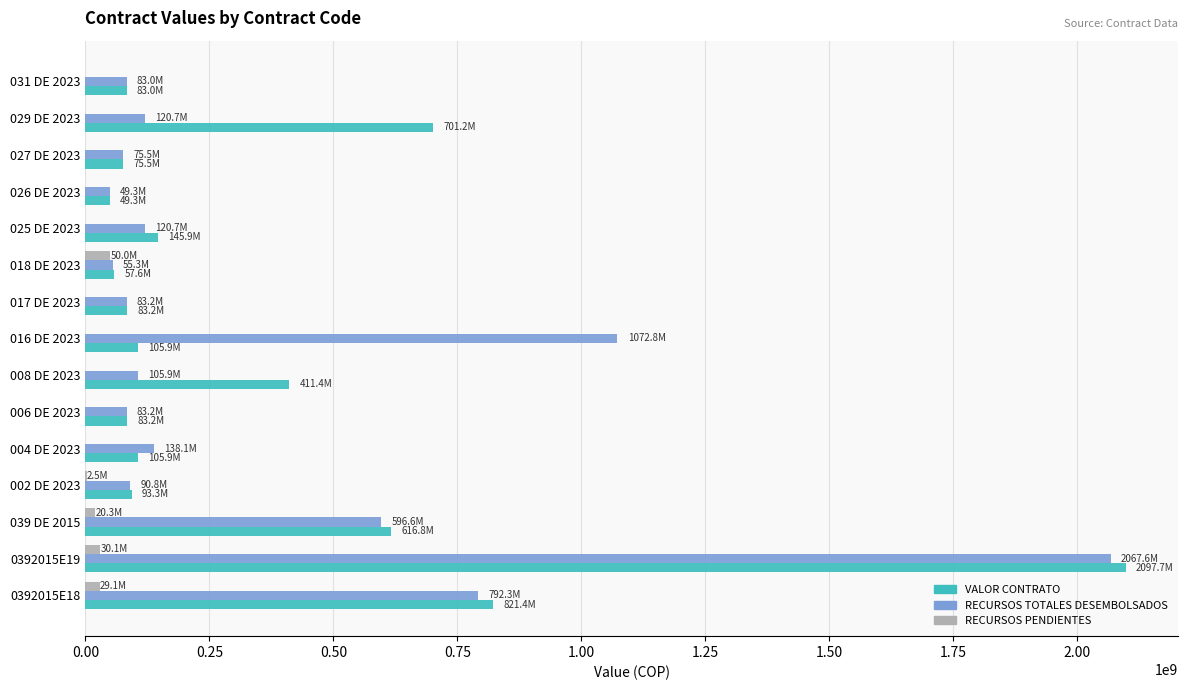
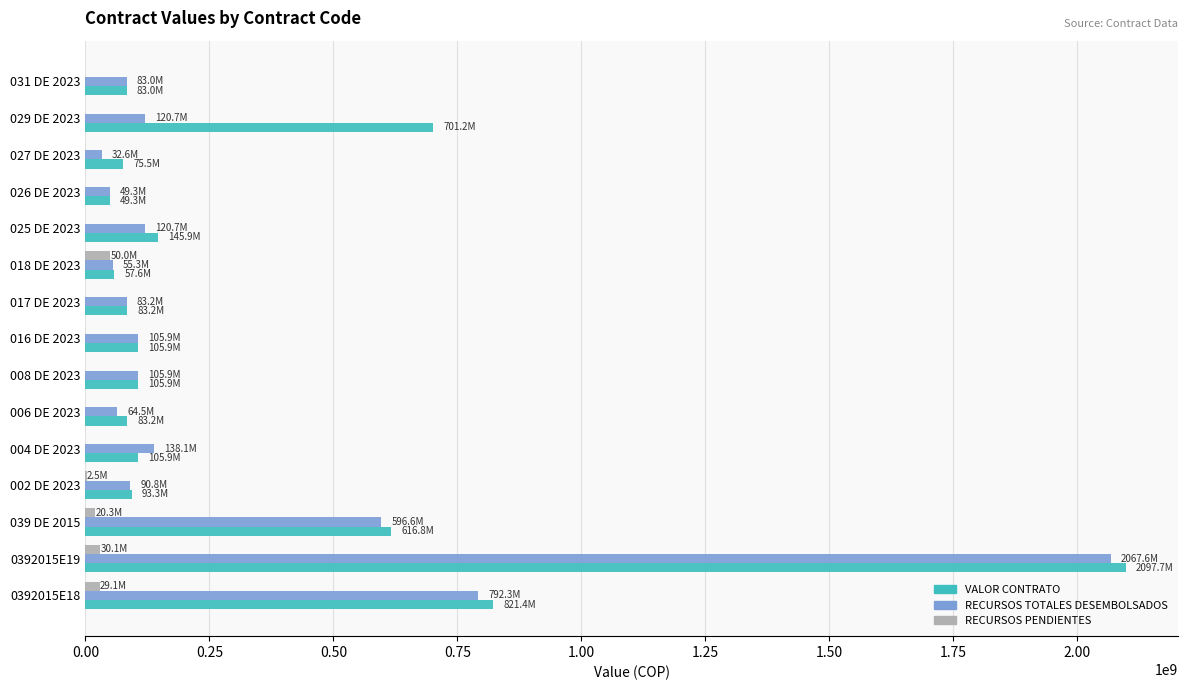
  {
    "VALOR CONTRATO": {
      "031 DE 2023": "83.0M",
      "029 DE 2023": "701.2M",
      "027 DE 2023": "75.5M",
      "026 DE 2023": "49.3M",
      "025 DE 2023": "145.9M",
      "018 DE 2023": "57.6M",
      "017 DE 2023": "83.2M",
      "016 DE 2023": "105.9M",
-     "008 DE 2023": "411.4M",
+     "008 DE 2023": "105.9M",
      "006 DE 2023": "83.2M",
      "004 DE 2023": "105.9M",
      "002 DE 2023": "93.3M",
      "039 DE 2015": "616.8M",
      "0392015E19": "2097.7M",
      "0392015E18": "821.4M"
    },
    "RECURSOS TOTALES DESEMBOLSADOS": {
      "031 DE 2023": "83.0M",
      "029 DE 2023": "120.7M",
-     "027 DE 2023": "75.5M",
+     "027 DE 2023": "32.6M",
      "026 DE 2023": "49.3M",
      "025 DE 2023": "120.7M",
      "018 DE 2023": "55.3M",
      "017 DE 2023": "83.2M",
-     "016 DE 2023": "1072.8M",
+     "016 DE 2023": "105.9M",
      "008 DE 2023": "105.9M",
-     "006 DE 2023": "83.2M",
+     "006 DE 2023": "64.5M",
      "004 DE 2023": "138.1M",
      "002 DE 2023": "90.8M",
      "039 DE 2015": "596.6M",
      "0392015E19": "2067.6M",
      "0392015E18": "792.3M"
    },
    "RECURSOS PENDIENTES": {
      "018 DE 2023": "50.0M",
      "002 DE 2023": "2.5M",
      "039 DE 2015": "20.3M",
      "0392015E19": "30.1M",
      "0392015E18": "29.1M"
    }
  }
